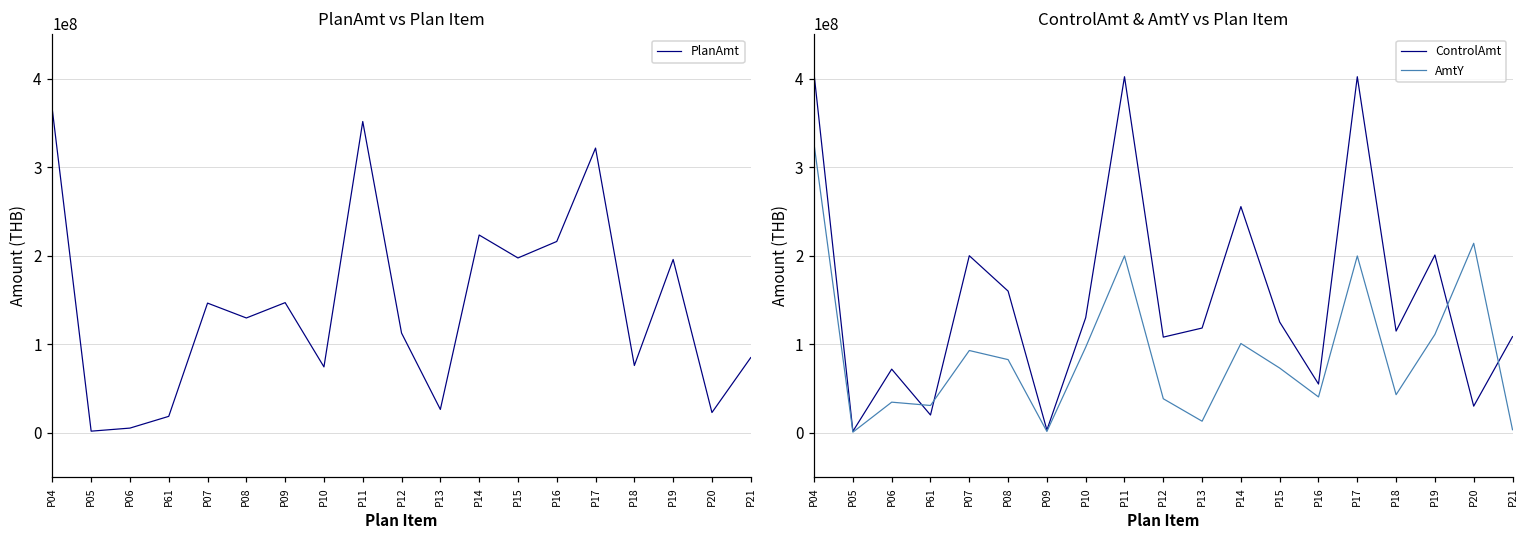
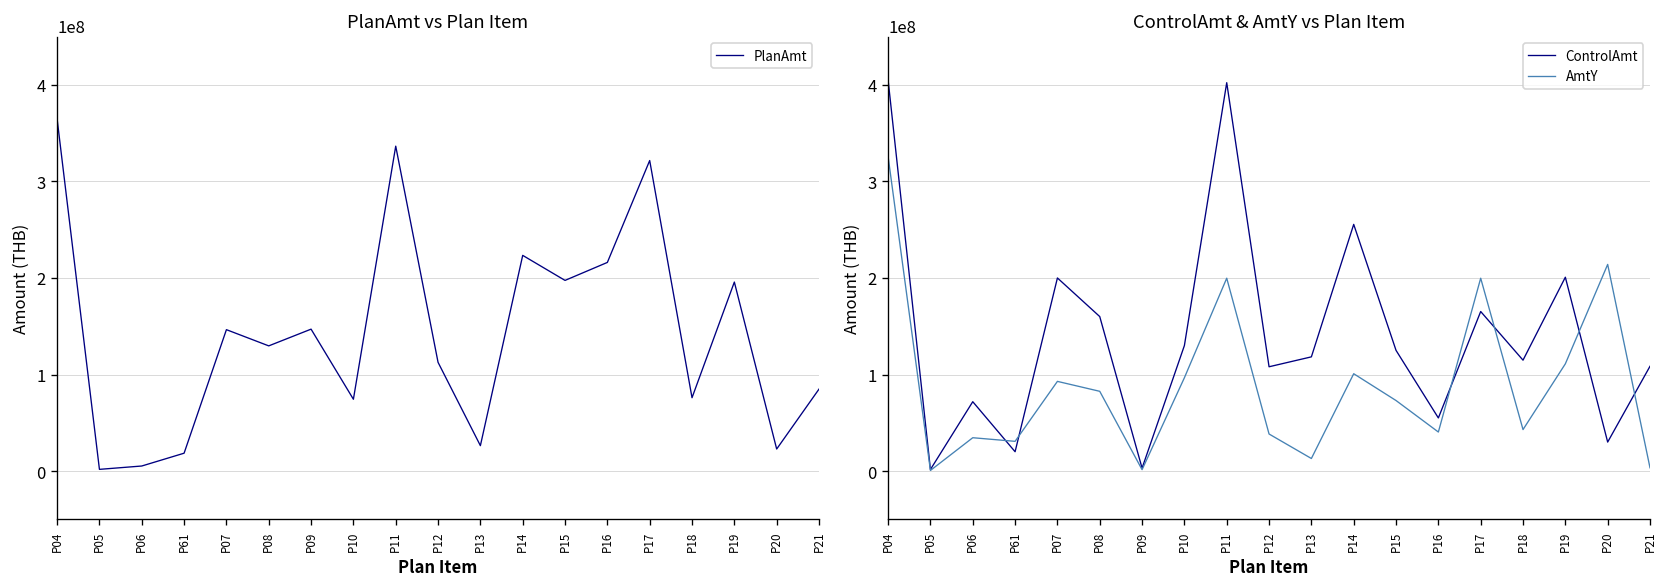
  {
    "PlanAmt vs Plan Item": {
      "P04": 360000000,
      "P05": 0,
      "P06": 10000000,
      "P61": 20000000,
      "P07": 150000000,
      "P08": 130000000,
      "P09": 150000000,
      "P10": 70000000,
-     "P11": 350000000,
+     "P11": 340000000,
      "P12": 110000000,
      "P13": 30000000,
      "P14": 220000000,
      "P15": 200000000,
      "P16": 220000000,
      "P17": 320000000,
      "P18": 80000000,
      "P19": 200000000,
      "P20": 20000000,
      "P21": 80000000
    },
    "ControlAmt & AmtY vs Plan Item": {
      "ControlAmt": {
        "P04": 410000000,
        "P06": 70000000,
        "P61": 20000000,
        "P07": 200000000,
        "P08": 160000000,
        "P10": 130000000,
        "P11": 400000000,
        "P12": 110000000,
        "P13": 120000000,
        "P14": 260000000,
        "P15": 130000000,
        "P16": 60000000,
-       "P17": 400000000,
+       "P17": 170000000,
        "P18": 110000000,
        "P19": 200000000,
        "P20": 30000000,
        "P21": 110000000
      },
      "AmtY": {
        "P04": 330000000,
        "P06": 30000000,
        "P61": 30000000,
        "P07": 90000000,
        "P08": 80000000,
        "P10": 100000000,
        "P11": 200000000,
        "P12": 40000000,
        "P13": 10000000,
        "P14": 100000000,
        "P15": 70000000,
        "P16": 40000000,
        "P17": 200000000,
        "P18": 40000000,
        "P19": 110000000,
        "P20": 210000000,
        "P21": 0
      }
    }
  }
